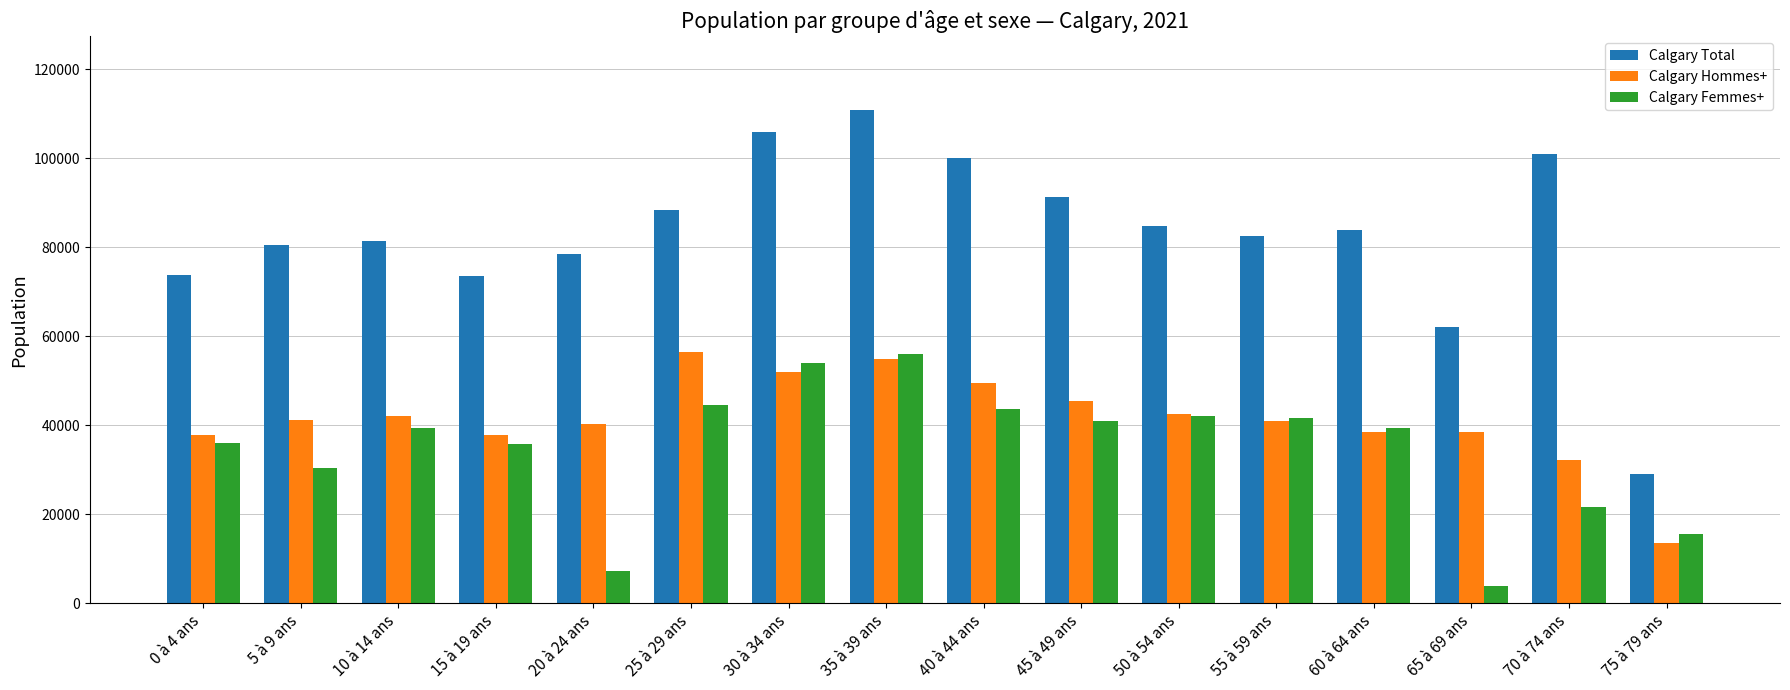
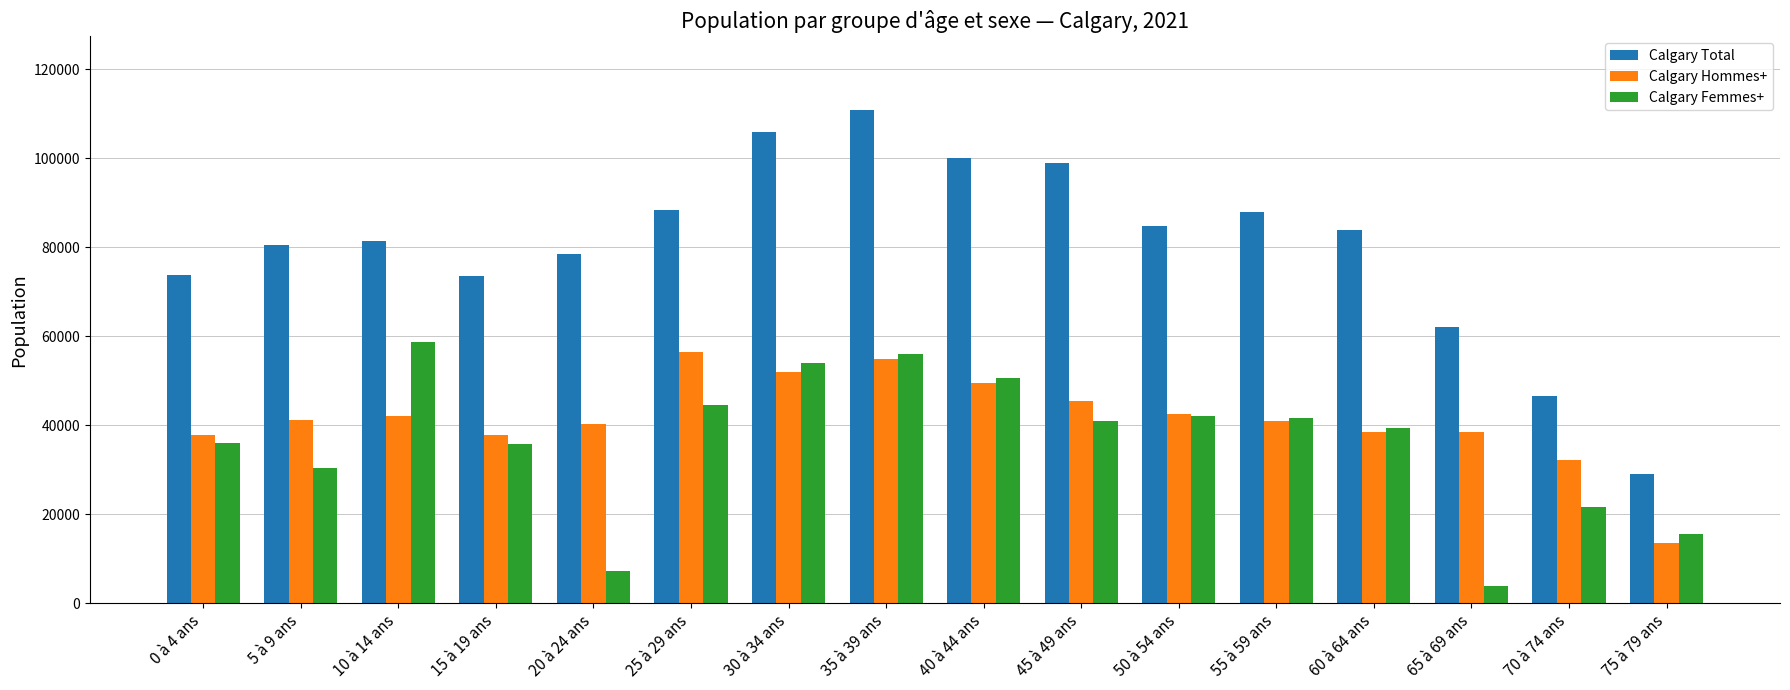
  {
    "Calgary Total": {
      "0 à 4 ans": 74000,
      "5 à 9 ans": 81000,
      "10 à 14 ans": 81000,
      "15 à 19 ans": 73000,
      "20 à 24 ans": 78000,
      "25 à 29 ans": 88000,
      "30 à 34 ans": 106000,
      "35 à 39 ans": 111000,
      "40 à 44 ans": 100000,
-     "45 à 49 ans": 91000,
+     "45 à 49 ans": 99000,
      "50 à 54 ans": 85000,
-     "55 à 59 ans": 83000,
+     "55 à 59 ans": 88000,
      "60 à 64 ans": 84000,
      "65 à 69 ans": 62000,
-     "70 à 74 ans": 101000,
+     "70 à 74 ans": 46000,
      "75 à 79 ans": 29000
    },
    "Calgary Hommes+": {
      "0 à 4 ans": 38000,
      "5 à 9 ans": 41000,
      "10 à 14 ans": 42000,
      "15 à 19 ans": 38000,
      "20 à 24 ans": 40000,
      "25 à 29 ans": 56000,
      "30 à 34 ans": 52000,
      "35 à 39 ans": 55000,
      "40 à 44 ans": 49000,
      "45 à 49 ans": 45000,
      "50 à 54 ans": 43000,
      "55 à 59 ans": 41000,
      "60 à 64 ans": 38000,
      "65 à 69 ans": 39000,
      "70 à 74 ans": 32000,
      "75 à 79 ans": 13000
    },
    "Calgary Femmes+": {
      "0 à 4 ans": 36000,
      "5 à 9 ans": 30000,
-     "10 à 14 ans": 39000,
+     "10 à 14 ans": 59000,
      "15 à 19 ans": 36000,
      "20 à 24 ans": 7000,
      "25 à 29 ans": 44000,
      "30 à 34 ans": 54000,
      "35 à 39 ans": 56000,
-     "40 à 44 ans": 44000,
+     "40 à 44 ans": 51000,
      "45 à 49 ans": 41000,
      "50 à 54 ans": 42000,
      "55 à 59 ans": 42000,
      "60 à 64 ans": 39000,
      "65 à 69 ans": 4000,
      "70 à 74 ans": 22000,
      "75 à 79 ans": 15000
    }
  }
